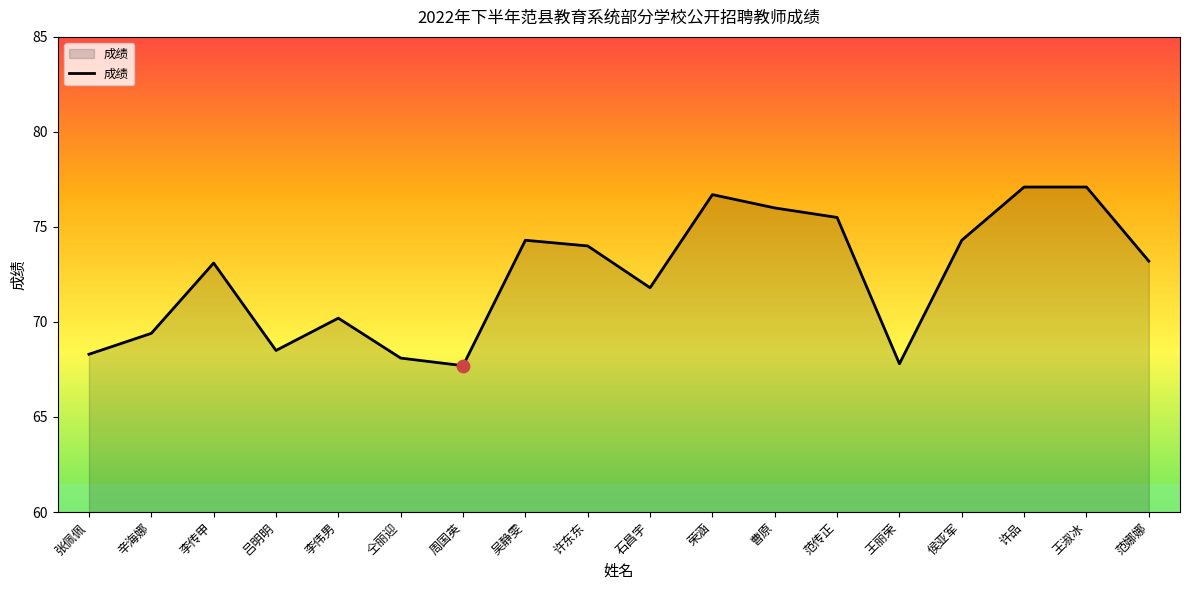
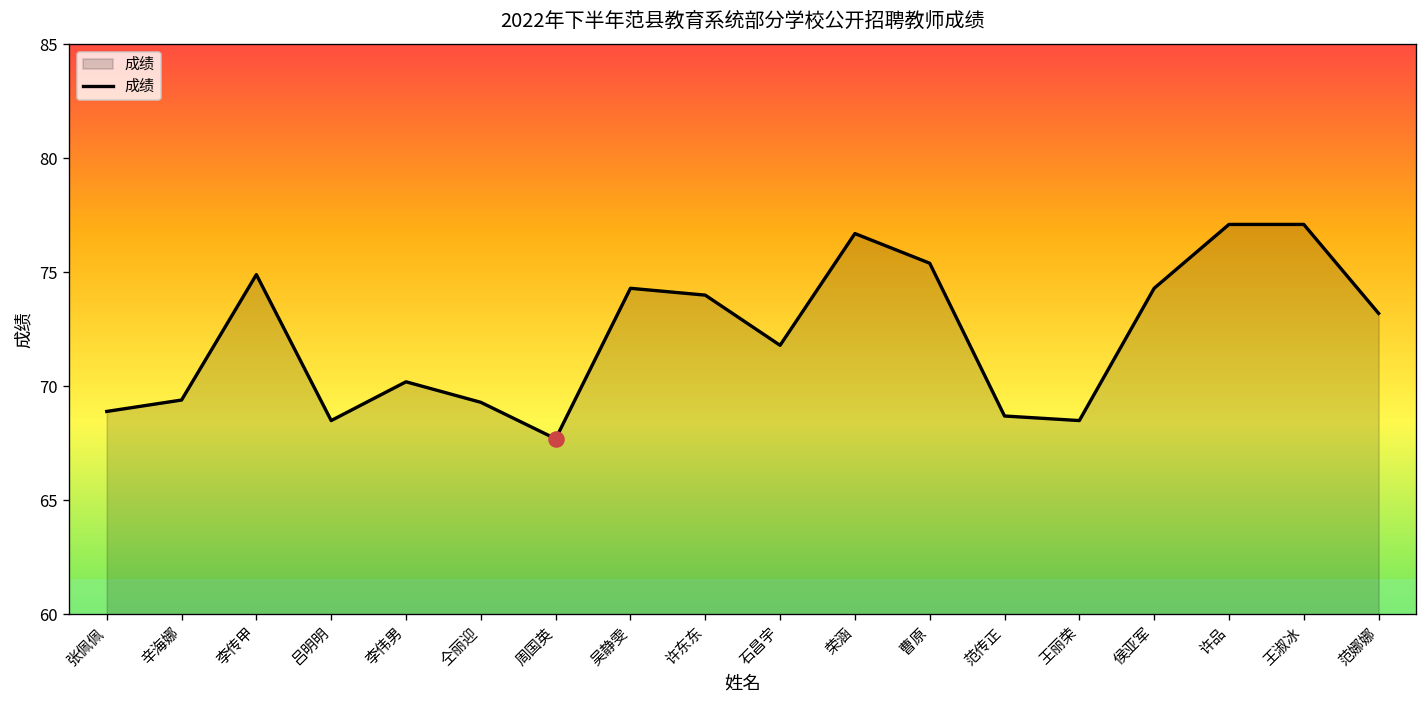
  {
    "成绩": {
-     "张佩佩": 68.3,
+     "张佩佩": 68.9,
      "辛海娜": 69.4,
-     "李传甲": 73.1,
+     "李传甲": 74.9,
      "吕明明": 68.5,
      "李伟男": 70.2,
-     "仝丽迎": 68.1,
+     "仝丽迎": 69.3,
      "吴静雯": 74.3,
      "许东东": 74.0,
      "石昌宇": 71.8,
      "荣涵": 76.7,
-     "曹原": 76.0,
-     "范传正": 75.5,
-     "王丽荣": 67.8,
+     "曹原": 75.4,
+     "范传正": 68.7,
+     "王丽荣": 68.5,
      "侯亚军": 74.3,
      "许品": 77.1,
      "王淑冰": 77.1,
      "范娜娜": 73.2
    }
  }
